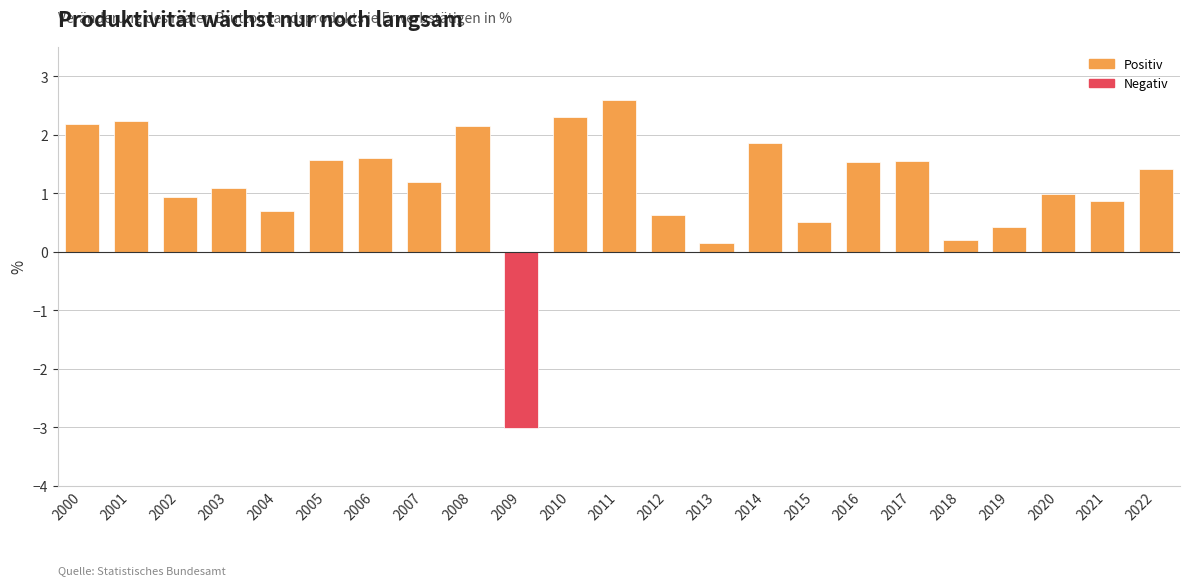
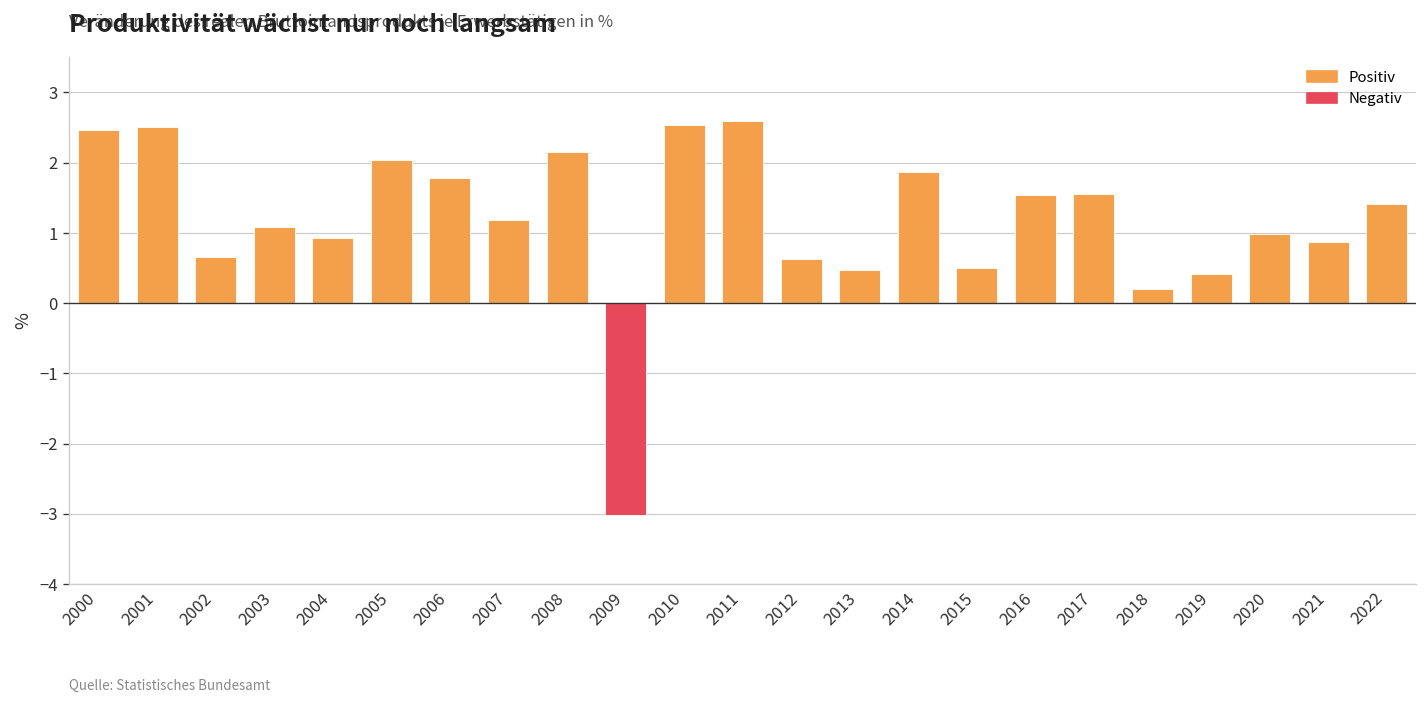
  {
-   "2000": 2.2,
-   "2001": 2.2,
-   "2002": 0.9,
+   "2000": 2.5,
+   "2001": 2.5,
+   "2002": 0.7,
    "2003": 1.1,
-   "2004": 0.7,
-   "2005": 1.6,
-   "2006": 1.6,
+   "2004": 0.9,
+   "2005": 2.0,
+   "2006": 1.8,
    "2007": 1.2,
    "2008": 2.1,
    "2009": -3.0,
-   "2010": 2.3,
+   "2010": 2.5,
    "2011": 2.6,
    "2012": 0.6,
-   "2013": 0.1,
+   "2013": 0.5,
    "2014": 1.9,
    "2015": 0.5,
    "2016": 1.5,
    "2017": 1.6,
    "2018": 0.2,
    "2019": 0.4,
    "2020": 1.0,
    "2021": 0.9,
    "2022": 1.4
  }
